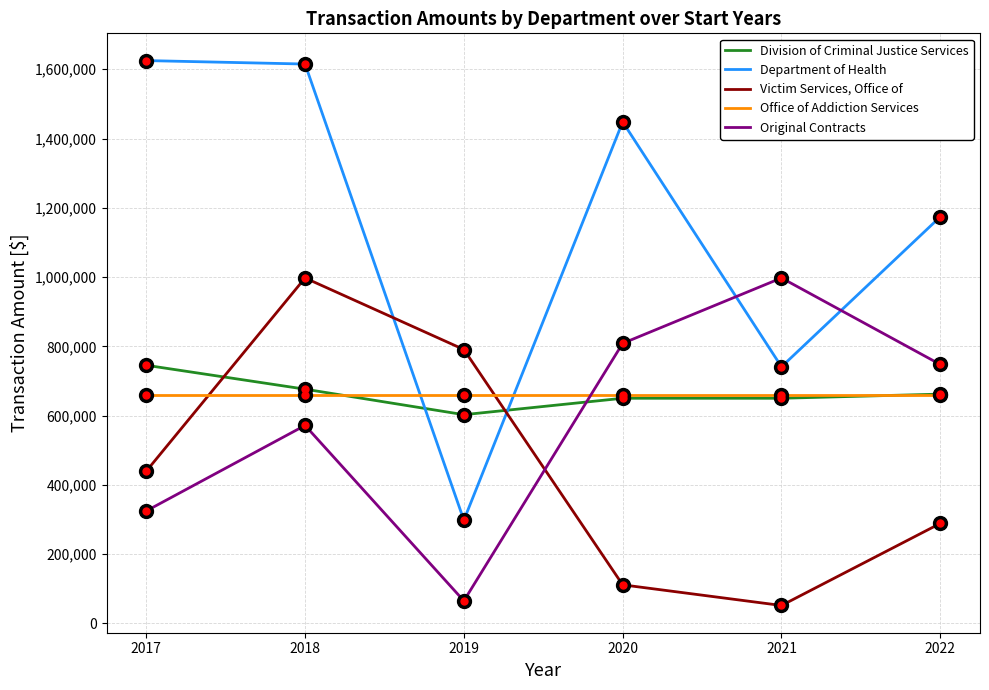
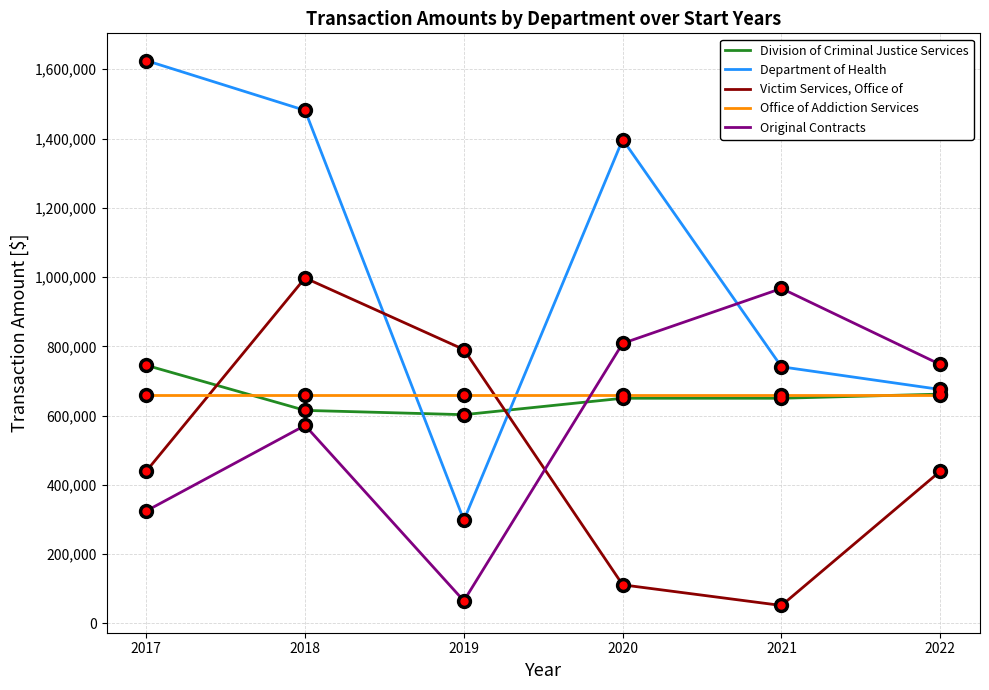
  {
    "Division of Criminal Justice Services": {
      "2017": "750,000",
-     "2018": "680,000",
+     "2018": "620,000",
      "2019": "600,000",
      "2020": "650,000",
      "2021": "650,000"
    },
    "Department of Health": {
      "2017": "1,630,000",
-     "2018": "1,620,000",
+     "2018": "1,480,000",
      "2019": "300,000",
-     "2020": "1,450,000",
+     "2020": "1,400,000",
      "2021": "740,000",
-     "2022": "1,170,000"
+     "2022": "680,000"
    },
    "Victim Services, Office of": {
      "2017": "440,000",
      "2018": "1,000,000",
      "2019": "790,000",
      "2020": "110,000",
      "2021": "50,000",
-     "2022": "290,000"
+     "2022": "440,000"
    },
    "Office of Addiction Services": {
      "2017": "660,000",
      "2018": "660,000",
      "2019": "660,000",
      "2020": "660,000",
      "2021": "660,000"
    },
    "Original Contracts": {
      "2017": "320,000",
      "2018": "570,000",
      "2019": "70,000",
      "2020": "810,000",
-     "2021": "1,000,000",
+     "2021": "970,000",
      "2022": "750,000"
    }
  }
